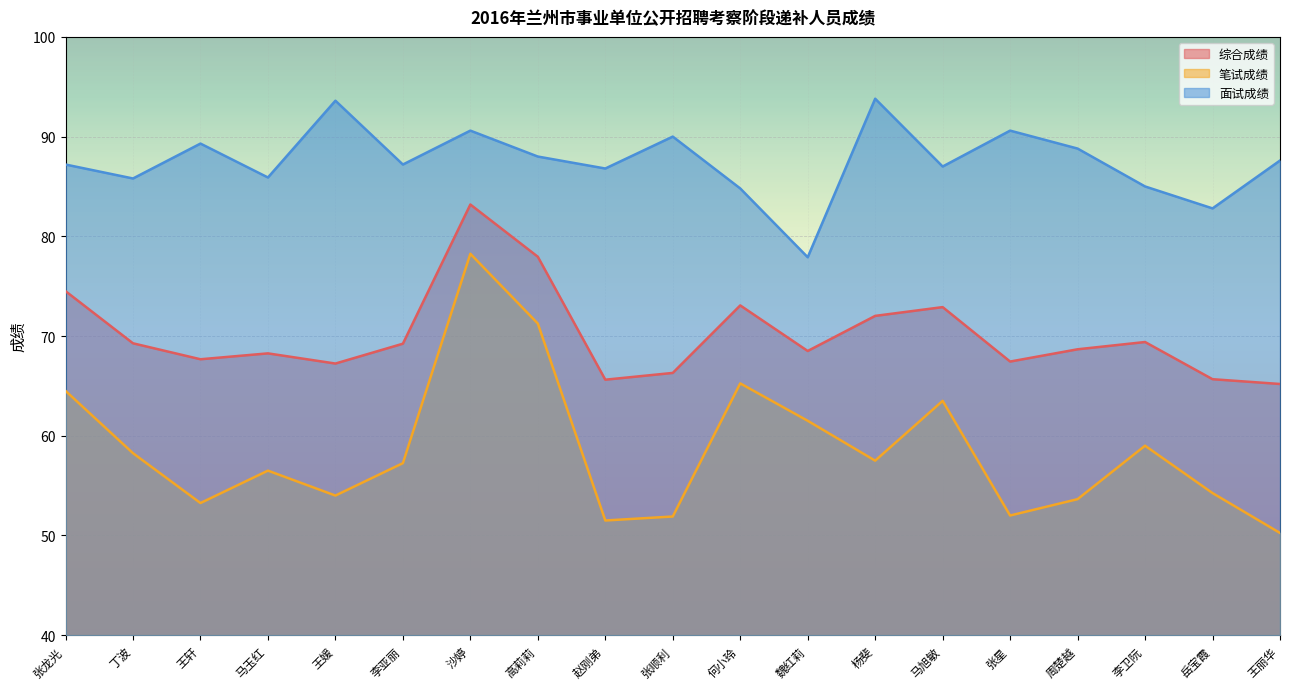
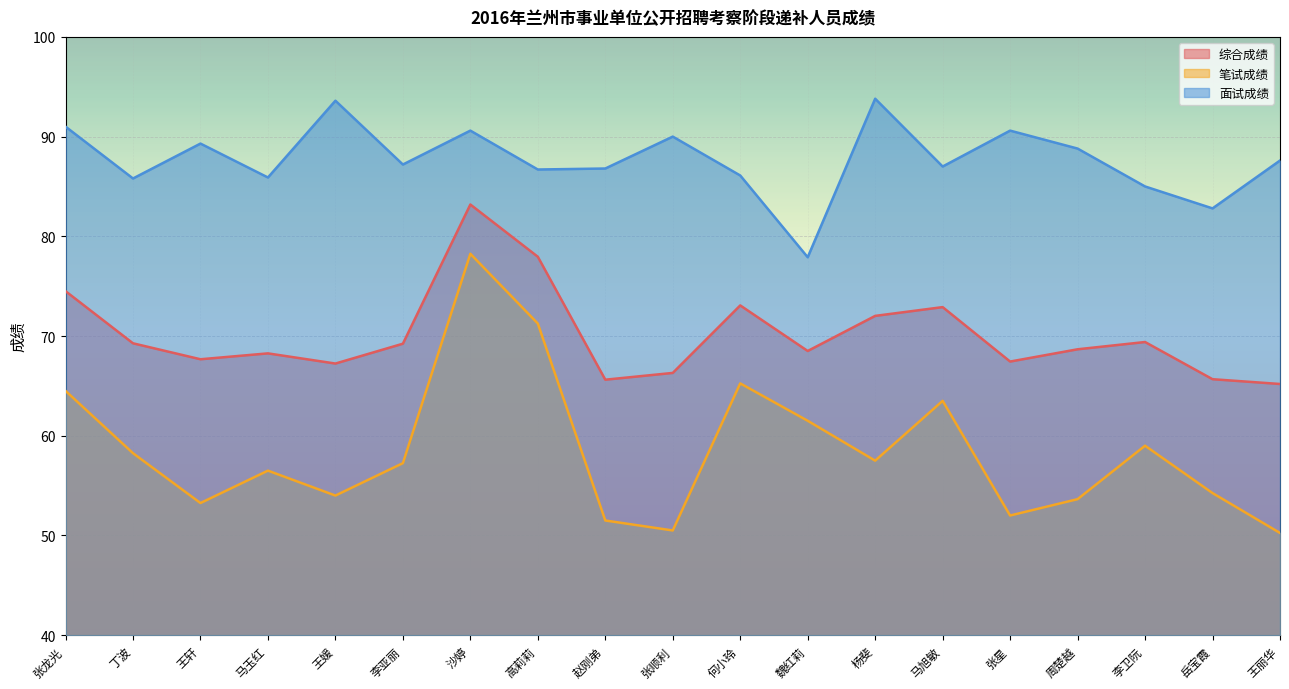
  {
    "综合成绩": {
      "张龙光": 75,
      "丁波": 69,
      "王轩": 68,
      "马玉红": 68,
      "王媛": 67,
      "李亚丽": 69,
      "沙婷": 83,
      "高莉莉": 78,
      "赵刚弟": 66,
      "张顺利": 66,
      "何小玲": 73,
      "魏红莉": 69,
      "杨斐": 72,
      "马旭敏": 73,
      "张星": 67,
      "周楚越": 69,
      "李卫阮": 69,
      "岳宝霞": 66,
      "王丽华": 65
    },
    "笔试成绩": {
      "张龙光": 65,
      "丁波": 58,
      "王轩": 53,
      "马玉红": 57,
      "王媛": 54,
      "李亚丽": 57,
      "沙婷": 78,
      "高莉莉": 71,
      "赵刚弟": 52,
-     "张顺利": 52,
+     "张顺利": 51,
      "何小玲": 65,
      "魏红莉": 62,
      "杨斐": 58,
      "马旭敏": 64,
      "张星": 52,
      "周楚越": 54,
      "李卫阮": 59,
      "岳宝霞": 54,
      "王丽华": 50
    },
    "面试成绩": {
-     "张龙光": 87,
+     "张龙光": 91,
      "丁波": 86,
      "王轩": 89,
      "马玉红": 86,
      "王媛": 94,
      "李亚丽": 87,
      "沙婷": 91,
-     "高莉莉": 88,
+     "高莉莉": 87,
      "赵刚弟": 87,
      "张顺利": 90,
-     "何小玲": 85,
+     "何小玲": 86,
      "魏红莉": 78,
      "杨斐": 94,
      "马旭敏": 87,
      "张星": 91,
      "周楚越": 89,
      "李卫阮": 85,
      "岳宝霞": 83,
      "王丽华": 88
    }
  }
